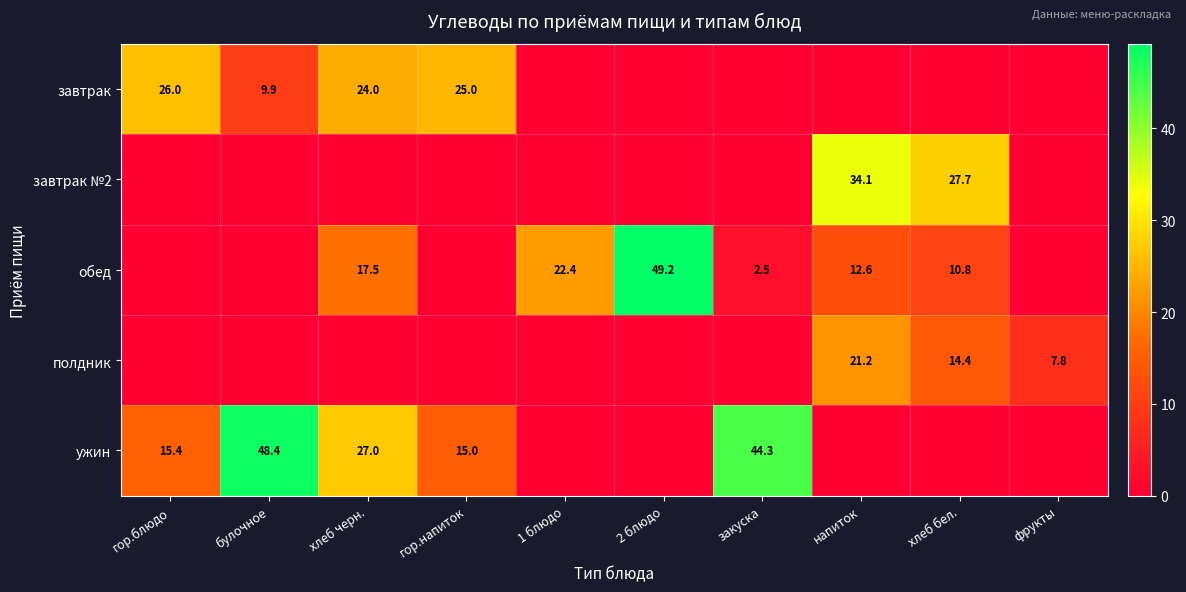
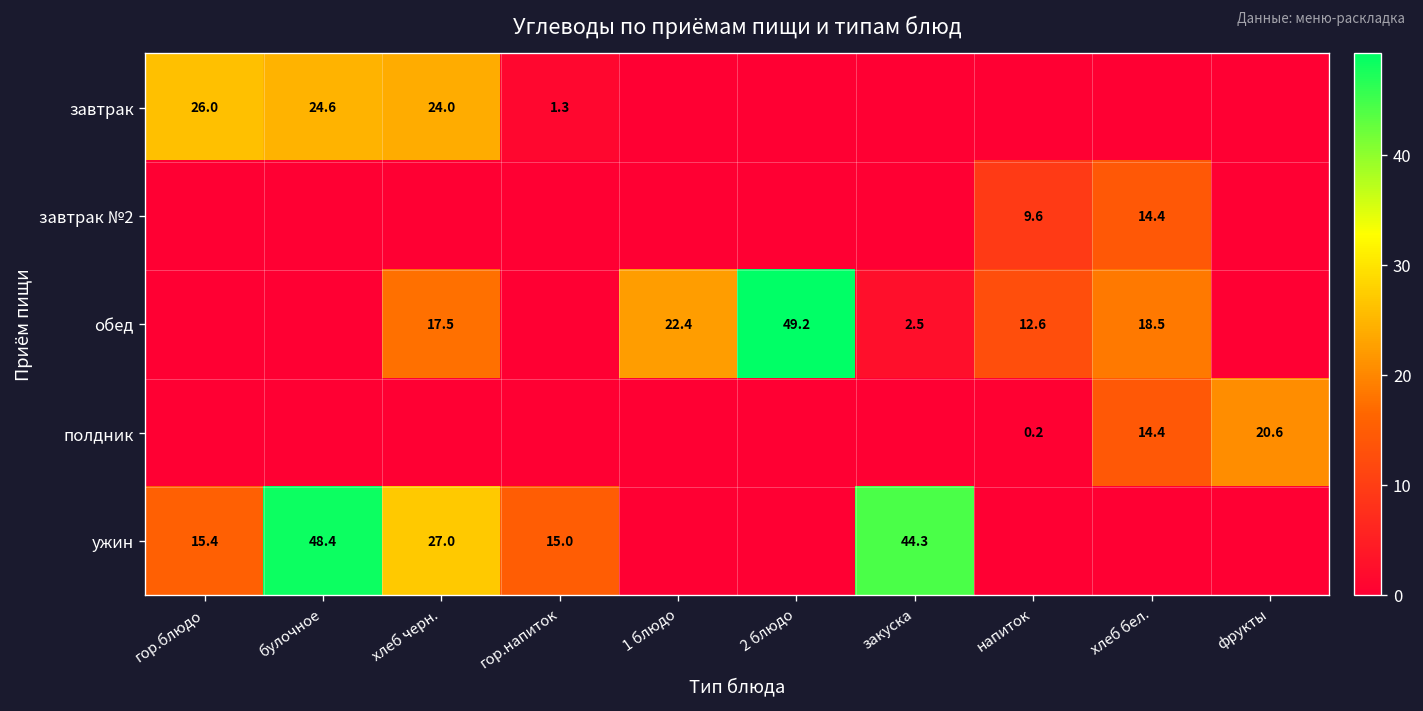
  {
    "завтрак": {
      "гор.блюдо": 26.0,
-     "булочное": 9.9,
+     "булочное": 24.6,
      "хлеб черн.": 24.0,
-     "гор.напиток": 25.0
+     "гор.напиток": 1.3
    },
    "завтрак №2": {
-     "напиток": 34.1,
-     "хлеб бел.": 27.7
+     "напиток": 9.6,
+     "хлеб бел.": 14.4
    },
    "обед": {
      "хлеб черн.": 17.5,
      "1 блюдо": 22.4,
      "2 блюдо": 49.2,
      "закуска": 2.5,
      "напиток": 12.6,
-     "хлеб бел.": 10.8
+     "хлеб бел.": 18.5
    },
    "полдник": {
-     "напиток": 21.2,
+     "напиток": 0.2,
      "хлеб бел.": 14.4,
-     "фрукты": 7.8
+     "фрукты": 20.6
    },
    "ужин": {
      "гор.блюдо": 15.4,
      "булочное": 48.4,
      "хлеб черн.": 27.0,
      "гор.напиток": 15.0,
      "закуска": 44.3
    }
  }
